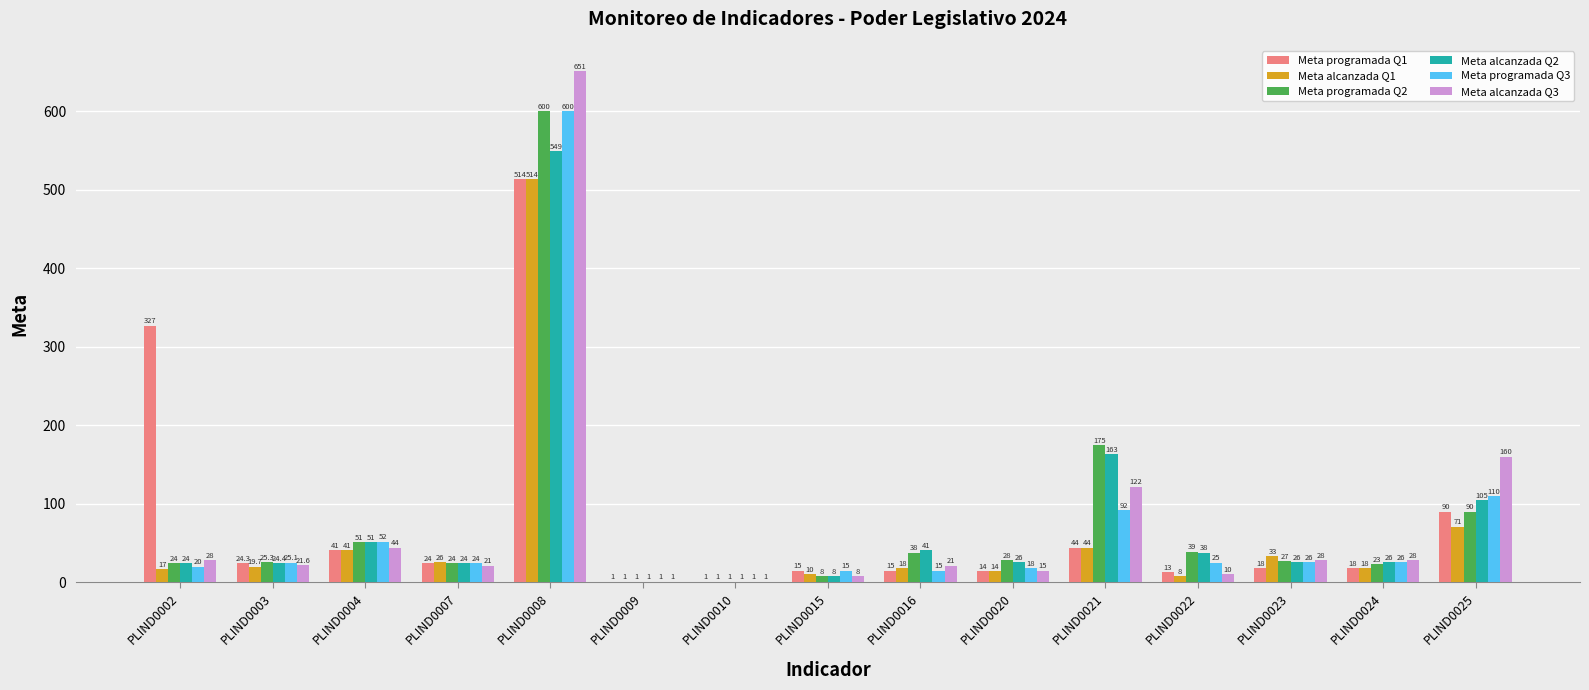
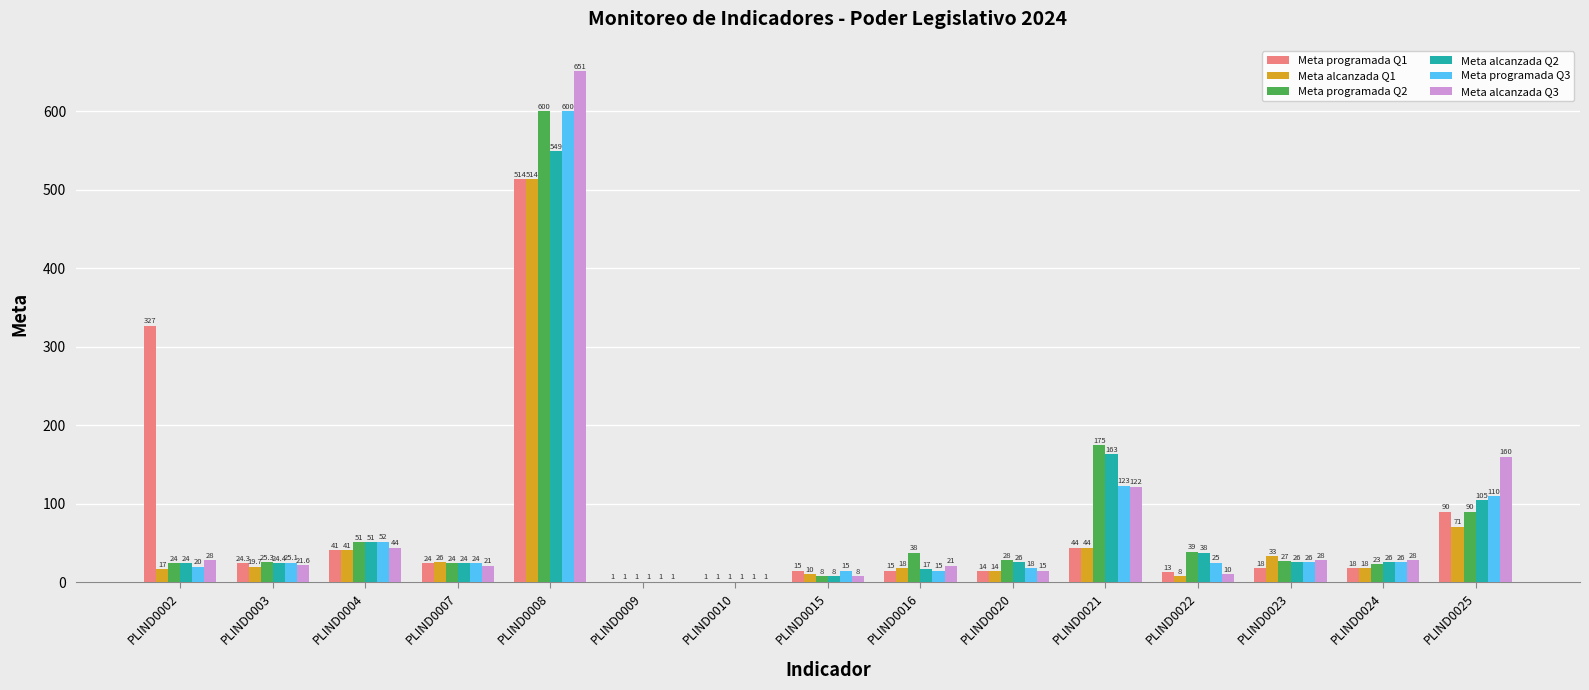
  {
    "Meta programada Q1": {
      "PLIND0002": 327,
      "PLIND0003": 24.3,
      "PLIND0004": 41,
      "PLIND0007": 24,
      "PLIND0008": 514,
      "PLIND0009": 1,
      "PLIND0010": 1,
      "PLIND0015": 15,
      "PLIND0016": 15,
      "PLIND0020": 14,
      "PLIND0021": 44,
      "PLIND0022": 13,
      "PLIND0023": 18,
      "PLIND0024": 18,
      "PLIND0025": 90
    },
    "Meta alcanzada Q1": {
      "PLIND0002": 17,
      "PLIND0003": 19.7,
      "PLIND0004": 41,
      "PLIND0007": 26,
      "PLIND0008": 514,
      "PLIND0009": 1,
      "PLIND0010": 1,
      "PLIND0015": 10,
      "PLIND0016": 18,
      "PLIND0020": 14,
      "PLIND0021": 44,
      "PLIND0022": 8,
      "PLIND0023": 33,
      "PLIND0024": 18,
      "PLIND0025": 71
    },
    "Meta programada Q2": {
      "PLIND0002": 24,
      "PLIND0004": 51,
      "PLIND0007": 24,
      "PLIND0008": 600,
      "PLIND0009": 1,
      "PLIND0010": 1,
      "PLIND0015": 8,
      "PLIND0016": 38,
      "PLIND0020": 28,
      "PLIND0021": 175,
      "PLIND0022": 39,
      "PLIND0023": 27,
      "PLIND0024": 23,
      "PLIND0025": 90
    },
    "Meta alcanzada Q2": {
      "PLIND0002": 24,
      "PLIND0004": 51,
      "PLIND0007": 24,
      "PLIND0008": 549,
      "PLIND0009": 1,
      "PLIND0010": 1,
      "PLIND0015": 8,
-     "PLIND0016": 41,
+     "PLIND0016": 17,
      "PLIND0020": 26,
      "PLIND0021": 163,
      "PLIND0022": 38,
      "PLIND0023": 26,
      "PLIND0024": 26,
      "PLIND0025": 105
    },
    "Meta programada Q3": {
      "PLIND0002": 20,
      "PLIND0004": 52,
      "PLIND0007": 24,
      "PLIND0008": 600,
      "PLIND0009": 1,
      "PLIND0010": 1,
      "PLIND0015": 15,
      "PLIND0016": 15,
      "PLIND0020": 18,
-     "PLIND0021": 92,
+     "PLIND0021": 123,
      "PLIND0022": 25,
      "PLIND0023": 26,
      "PLIND0024": 26,
      "PLIND0025": 110
    },
    "Meta alcanzada Q3": {
      "PLIND0002": 28,
      "PLIND0003": 21.6,
      "PLIND0004": 44,
      "PLIND0007": 21,
      "PLIND0008": 651,
      "PLIND0009": 1,
      "PLIND0010": 1,
      "PLIND0015": 8,
      "PLIND0016": 21,
      "PLIND0020": 15,
      "PLIND0021": 122,
      "PLIND0022": 10,
      "PLIND0023": 28,
      "PLIND0024": 28,
      "PLIND0025": 160
    }
  }
